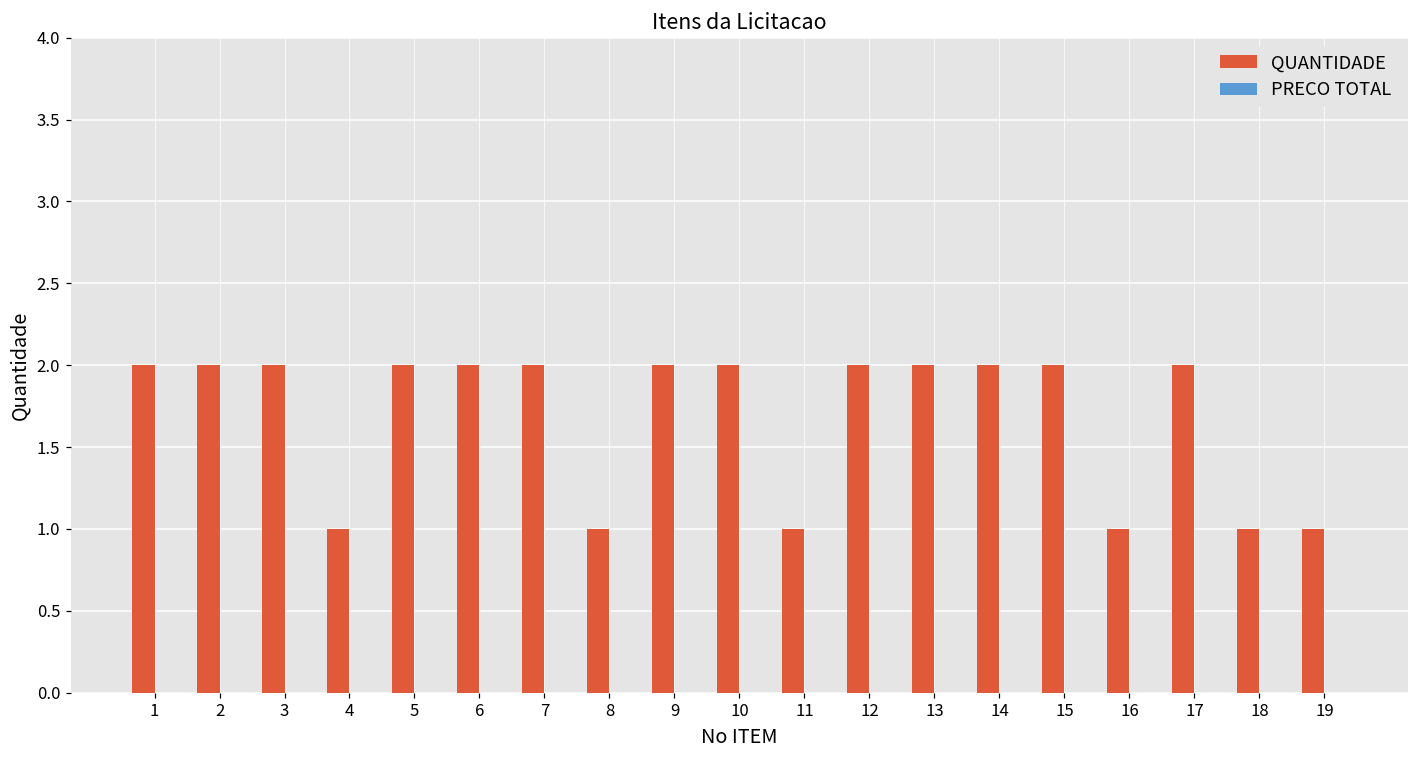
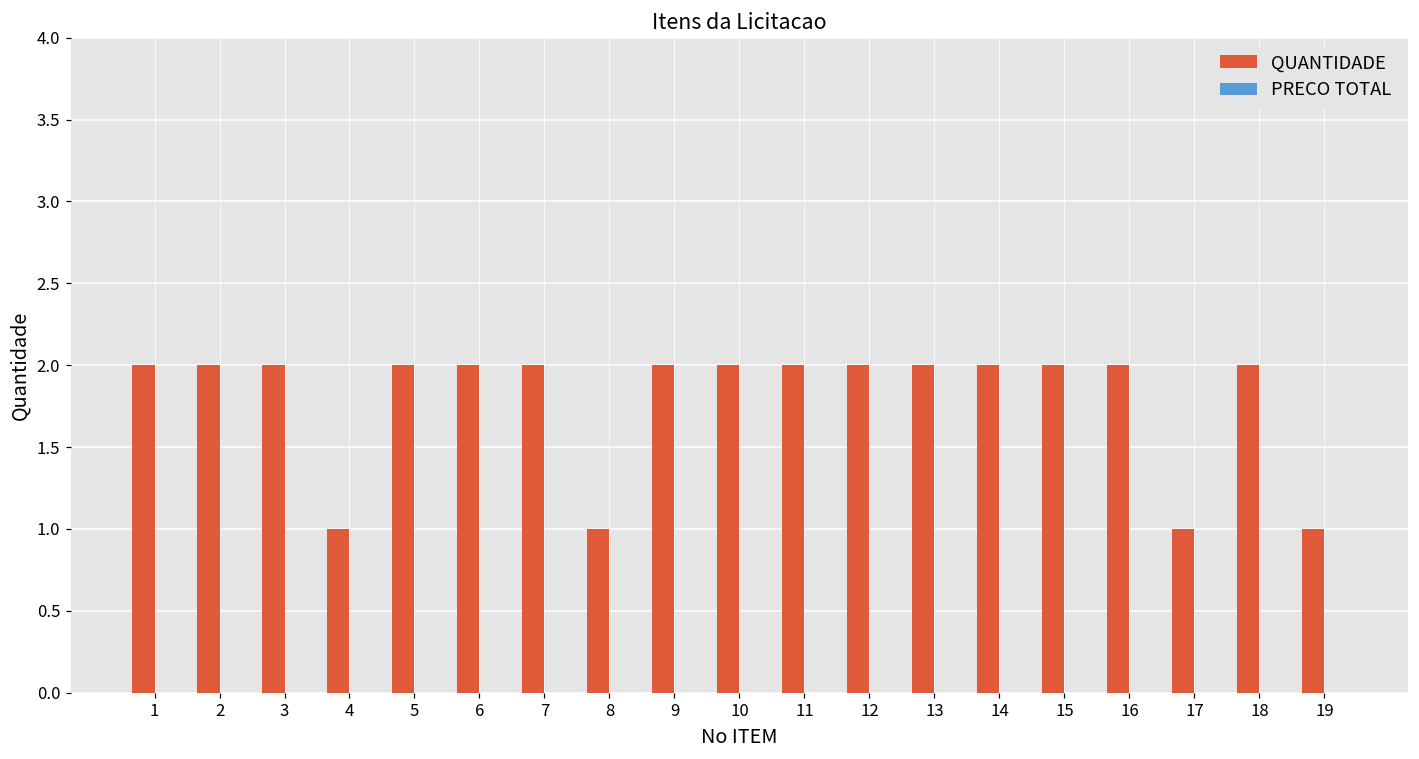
  {
    "QUANTIDADE": {
      "1": 2,
      "2": 2,
      "3": 2,
      "4": 1,
      "5": 2,
      "6": 2,
      "7": 2,
      "8": 1,
      "9": 2,
      "10": 2,
-     "11": 1,
+     "11": 2,
      "12": 2,
      "13": 2,
      "14": 2,
      "15": 2,
-     "16": 1,
-     "17": 2,
-     "18": 1,
+     "16": 2,
+     "17": 1,
+     "18": 2,
      "19": 1
    },
    "PRECO TOTAL": {
      "1": 0,
      "2": 0,
      "3": 0,
      "4": 0,
      "5": 0,
      "6": 0,
      "7": 0,
      "8": 0,
      "9": 0,
      "10": 0,
      "11": 0,
      "12": 0,
      "13": 0,
      "14": 0,
      "15": 0,
      "16": 0,
      "17": 0,
      "18": 0,
      "19": 0
    }
  }
